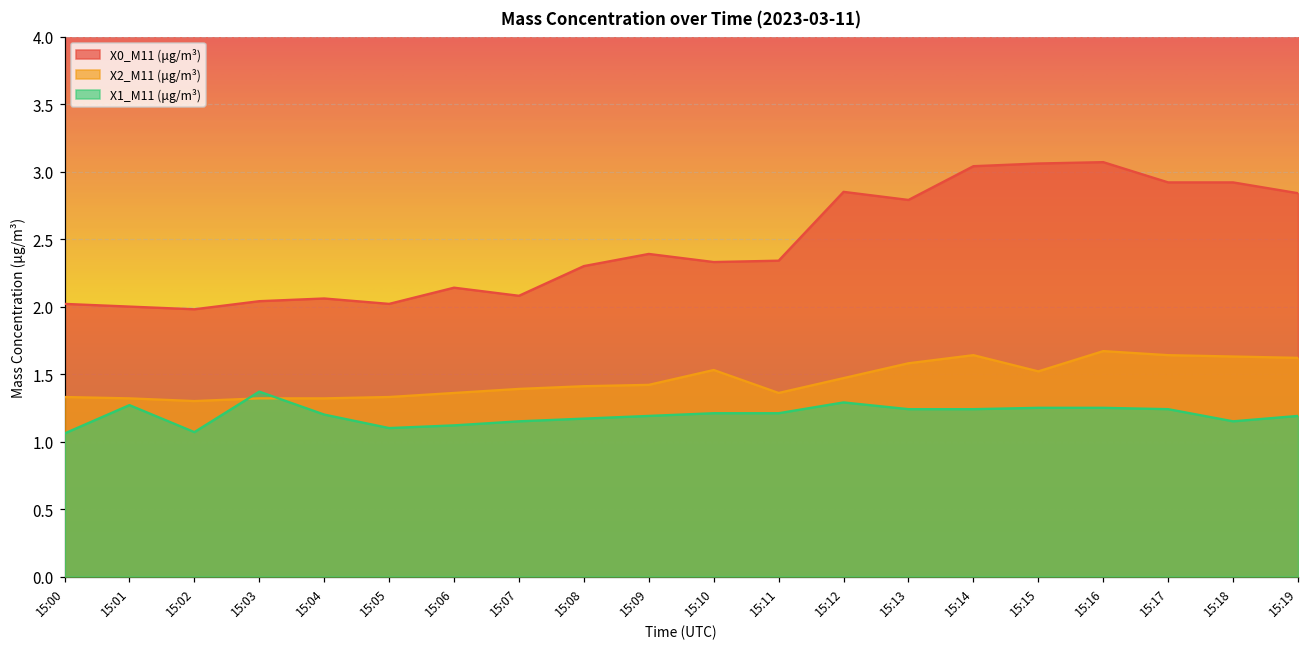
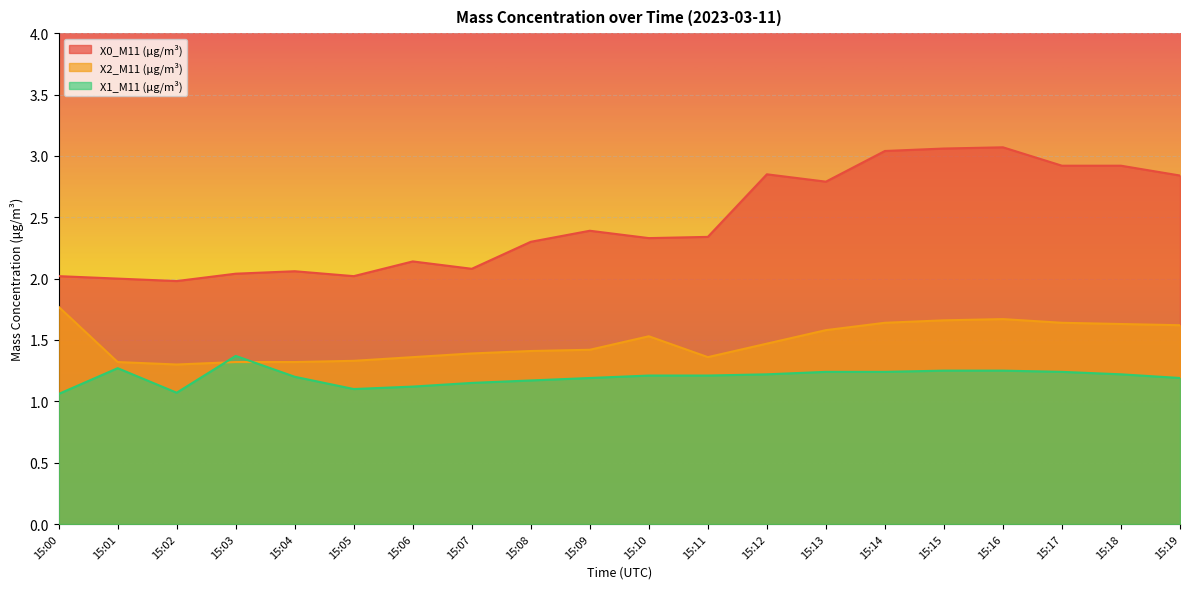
  {
    "X0_M11 (μg/m³)": {
      "15:00": 2.02,
      "15:01": 2.00,
      "15:02": 1.98,
      "15:03": 2.04,
      "15:04": 2.06,
      "15:05": 2.02,
      "15:06": 2.14,
      "15:07": 2.08,
      "15:08": 2.30,
      "15:09": 2.39,
      "15:10": 2.33,
      "15:11": 2.34,
      "15:12": 2.85,
      "15:13": 2.79,
      "15:14": 3.04,
      "15:15": 3.06,
      "15:16": 3.07,
      "15:17": 2.92,
      "15:18": 2.92,
      "15:19": 2.84
    },
    "X2_M11 (μg/m³)": {
-     "15:00": 1.33,
+     "15:00": 1.77,
      "15:01": 1.32,
      "15:02": 1.30,
      "15:03": 1.32,
      "15:04": 1.32,
      "15:05": 1.33,
      "15:06": 1.36,
      "15:07": 1.39,
      "15:08": 1.41,
      "15:09": 1.42,
      "15:10": 1.53,
      "15:11": 1.36,
      "15:12": 1.47,
      "15:13": 1.58,
      "15:14": 1.64,
-     "15:15": 1.52,
+     "15:15": 1.66,
      "15:16": 1.67,
      "15:17": 1.64,
      "15:18": 1.63,
      "15:19": 1.62
    },
    "X1_M11 (μg/m³)": {
      "15:00": 1.06,
      "15:01": 1.27,
      "15:02": 1.07,
      "15:03": 1.37,
      "15:04": 1.20,
      "15:05": 1.10,
      "15:06": 1.12,
      "15:07": 1.15,
      "15:08": 1.17,
      "15:09": 1.19,
      "15:10": 1.21,
      "15:11": 1.21,
-     "15:12": 1.29,
+     "15:12": 1.22,
      "15:13": 1.24,
      "15:14": 1.24,
      "15:15": 1.25,
      "15:16": 1.25,
      "15:17": 1.24,
-     "15:18": 1.15,
+     "15:18": 1.22,
      "15:19": 1.19
    }
  }
